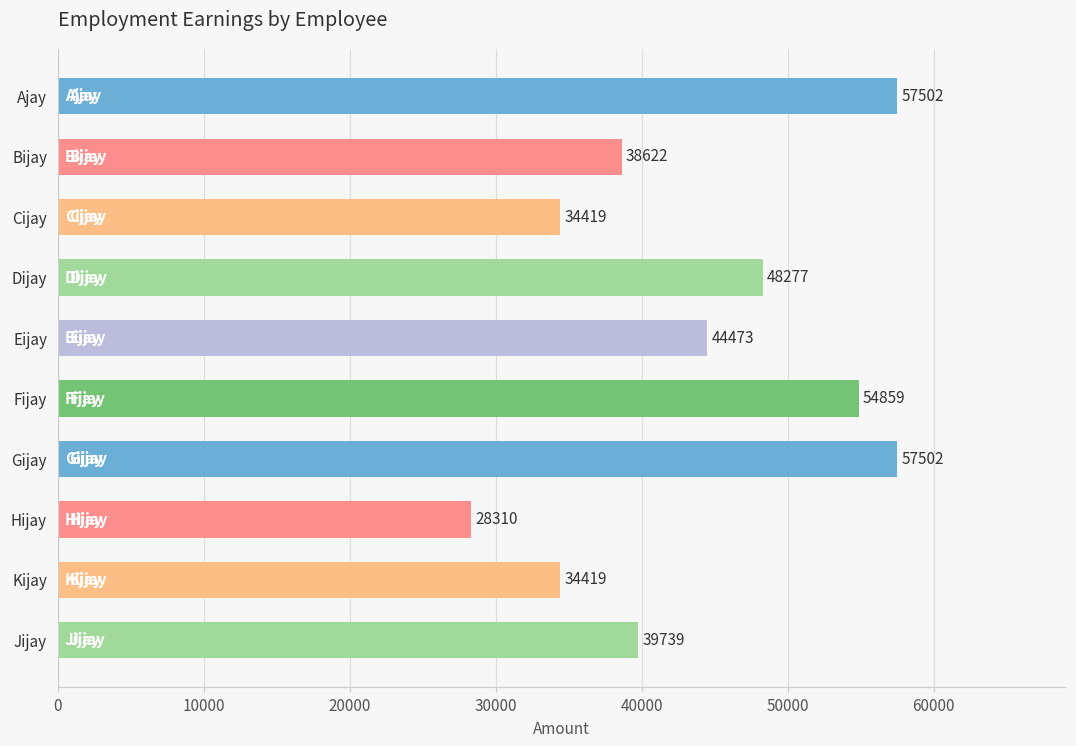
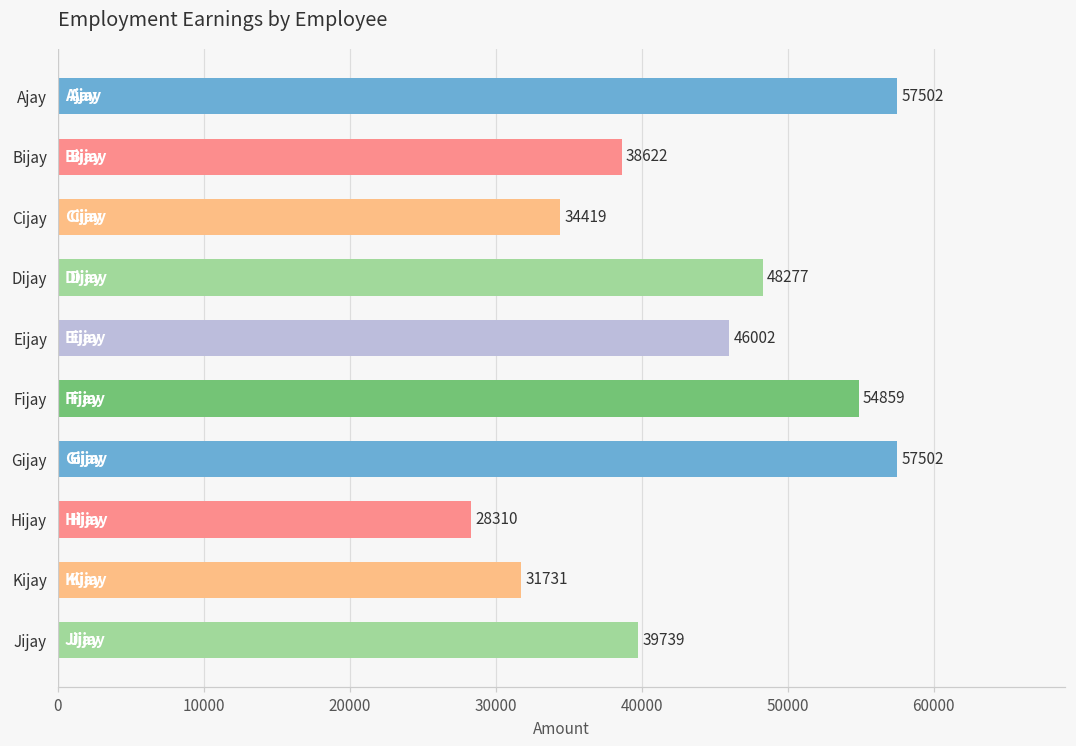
  {
    "Ajay": 57502,
    "Bijay": 38622,
    "Cijay": 34419,
    "Dijay": 48277,
-   "Eijay": 44473,
+   "Eijay": 46002,
    "Fijay": 54859,
    "Gijay": 57502,
    "Hijay": 28310,
-   "Kijay": 34419,
+   "Kijay": 31731,
    "Jijay": 39739
  }
